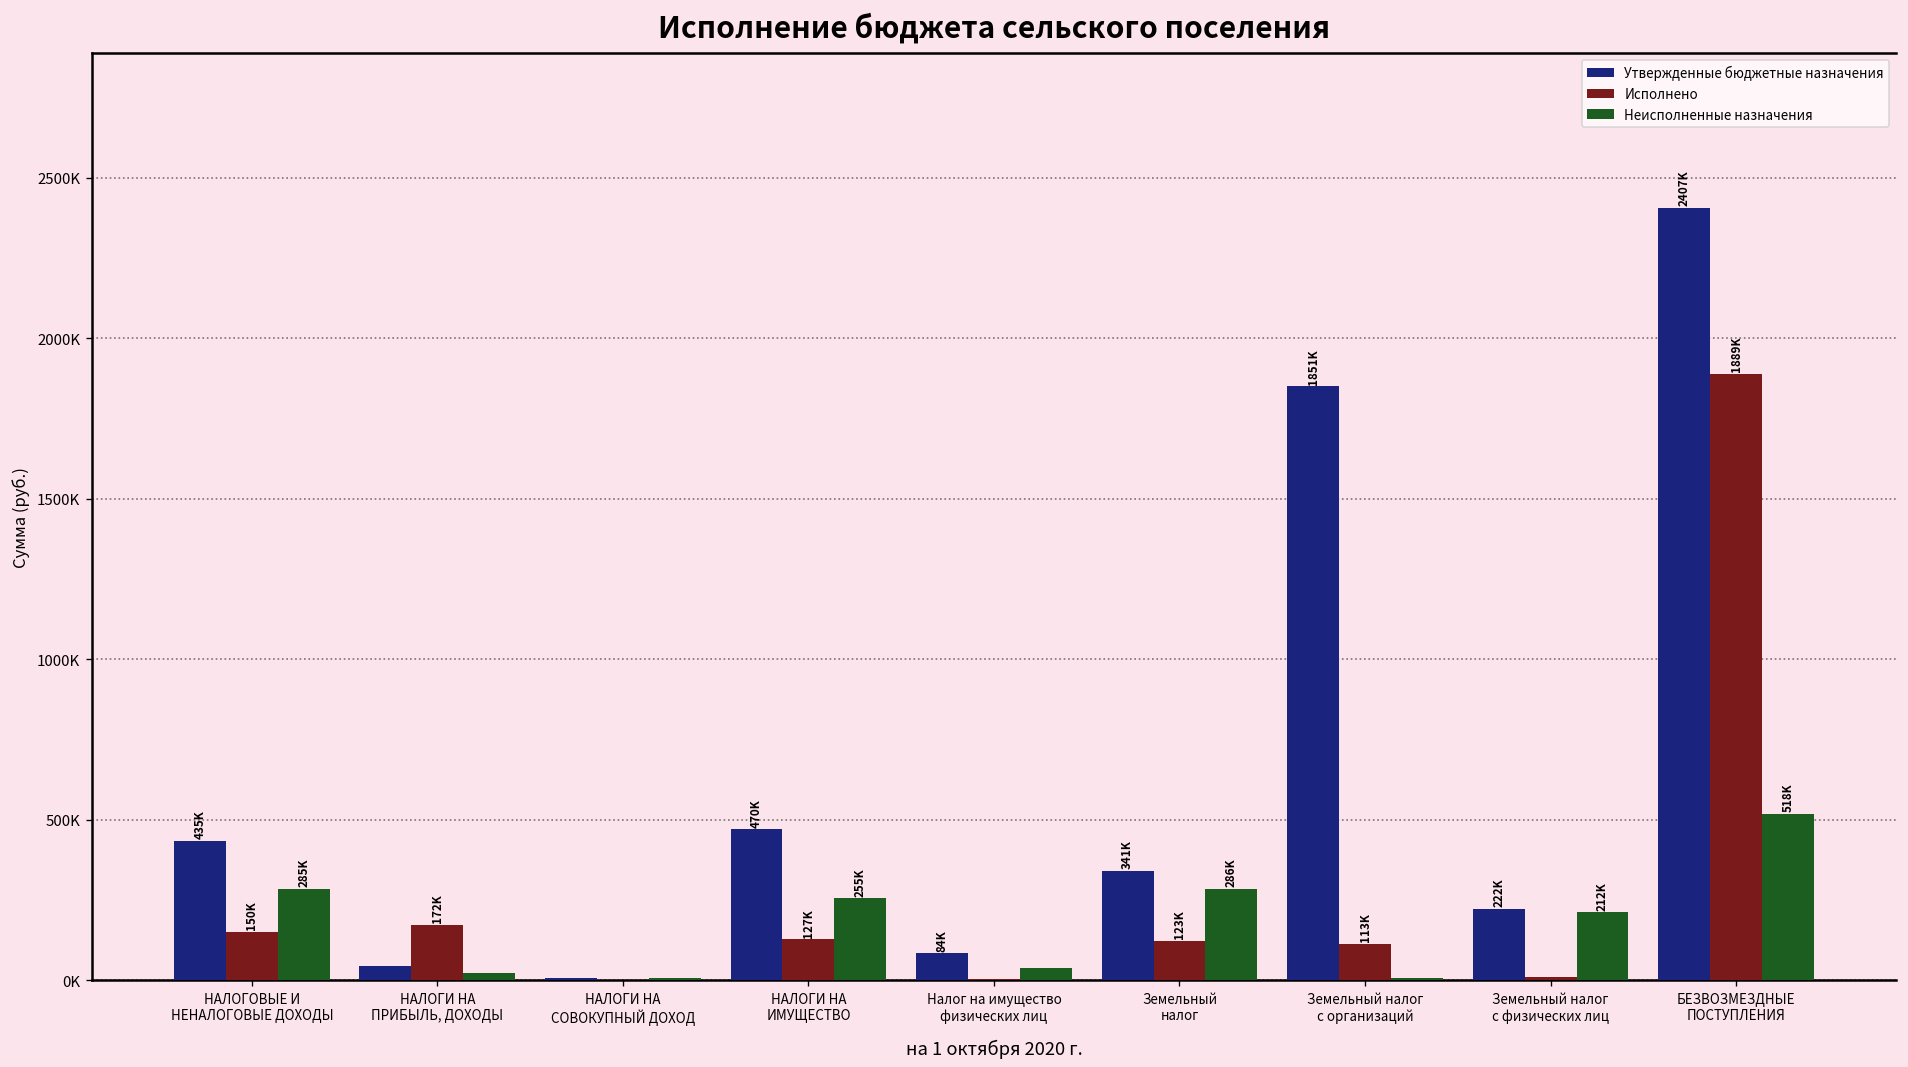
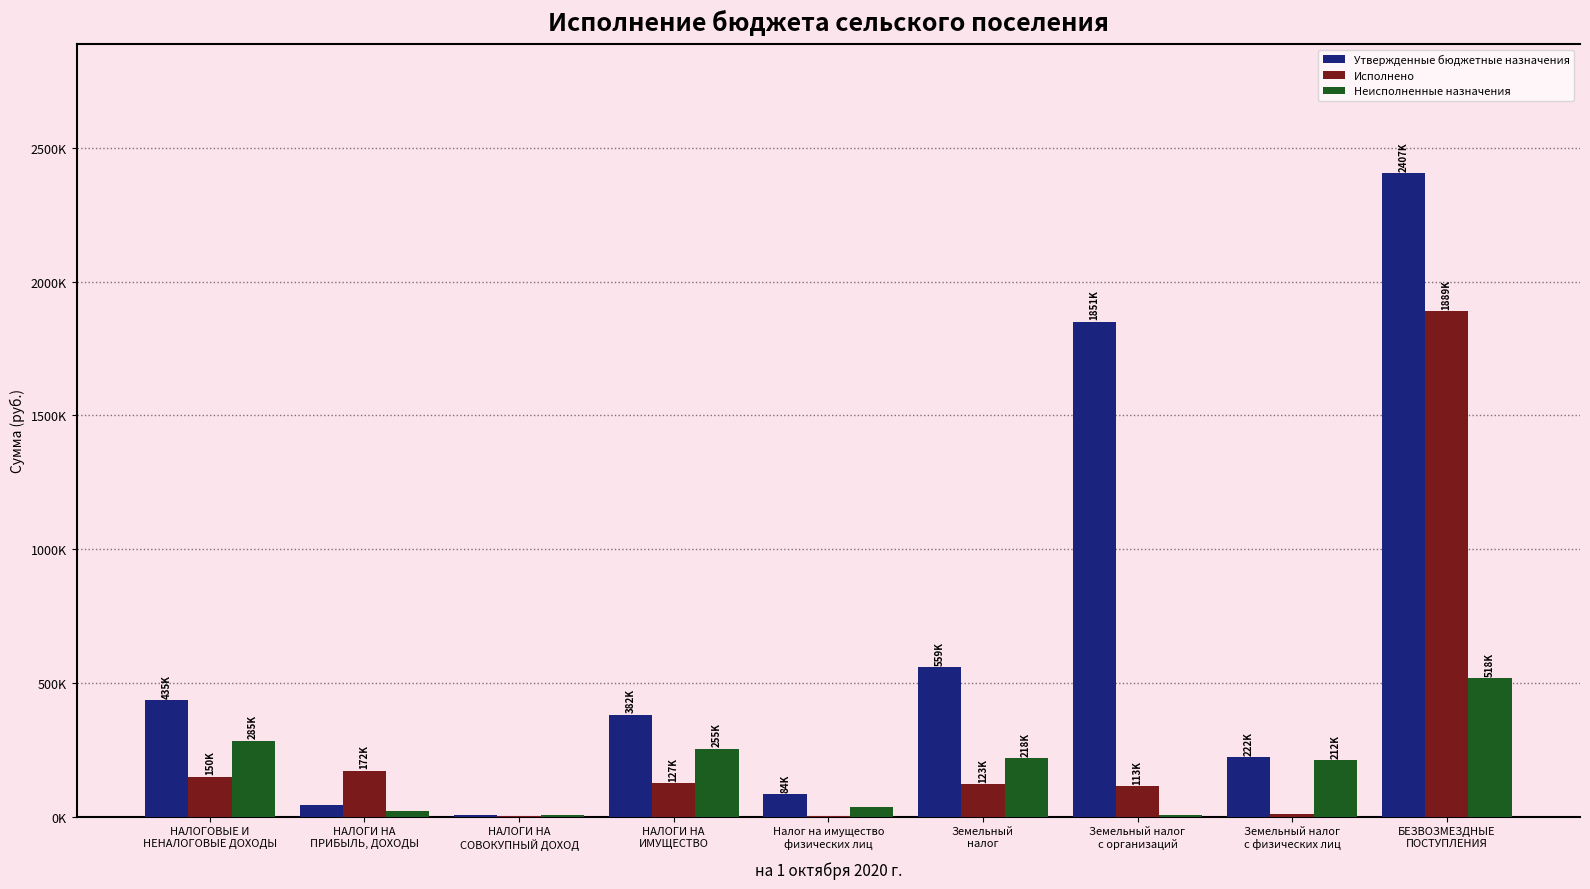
  {
    "Утвержденные бюджетные назначения": {
      "НАЛОГОВЫЕ И НЕНАЛОГОВЫЕ ДОХОДЫ": "435K",
-     "НАЛОГИ НА ИМУЩЕСТВО": "470K",
+     "НАЛОГИ НА ИМУЩЕСТВО": "382K",
      "Налог на имущество физических лиц": "84K",
-     "Земельный налог": "341K",
+     "Земельный налог": "559K",
      "Земельный налог с организаций": "1851K",
      "Земельный налог с физических лиц": "222K",
      "БЕЗВОЗМЕЗДНЫЕ ПОСТУПЛЕНИЯ": "2407K"
    },
    "Исполнено": {
      "НАЛОГОВЫЕ И НЕНАЛОГОВЫЕ ДОХОДЫ": "150K",
      "НАЛОГИ НА ПРИБЫЛЬ, ДОХОДЫ": "172K",
      "НАЛОГИ НА ИМУЩЕСТВО": "127K",
      "Земельный налог": "123K",
      "Земельный налог с организаций": "113K",
      "БЕЗВОЗМЕЗДНЫЕ ПОСТУПЛЕНИЯ": "1889K"
    },
    "Неисполненные назначения": {
      "НАЛОГОВЫЕ И НЕНАЛОГОВЫЕ ДОХОДЫ": "285K",
      "НАЛОГИ НА ИМУЩЕСТВО": "255K",
-     "Земельный налог": "286K",
+     "Земельный налог": "218K",
      "Земельный налог с физических лиц": "212K",
      "БЕЗВОЗМЕЗДНЫЕ ПОСТУПЛЕНИЯ": "518K"
    }
  }
